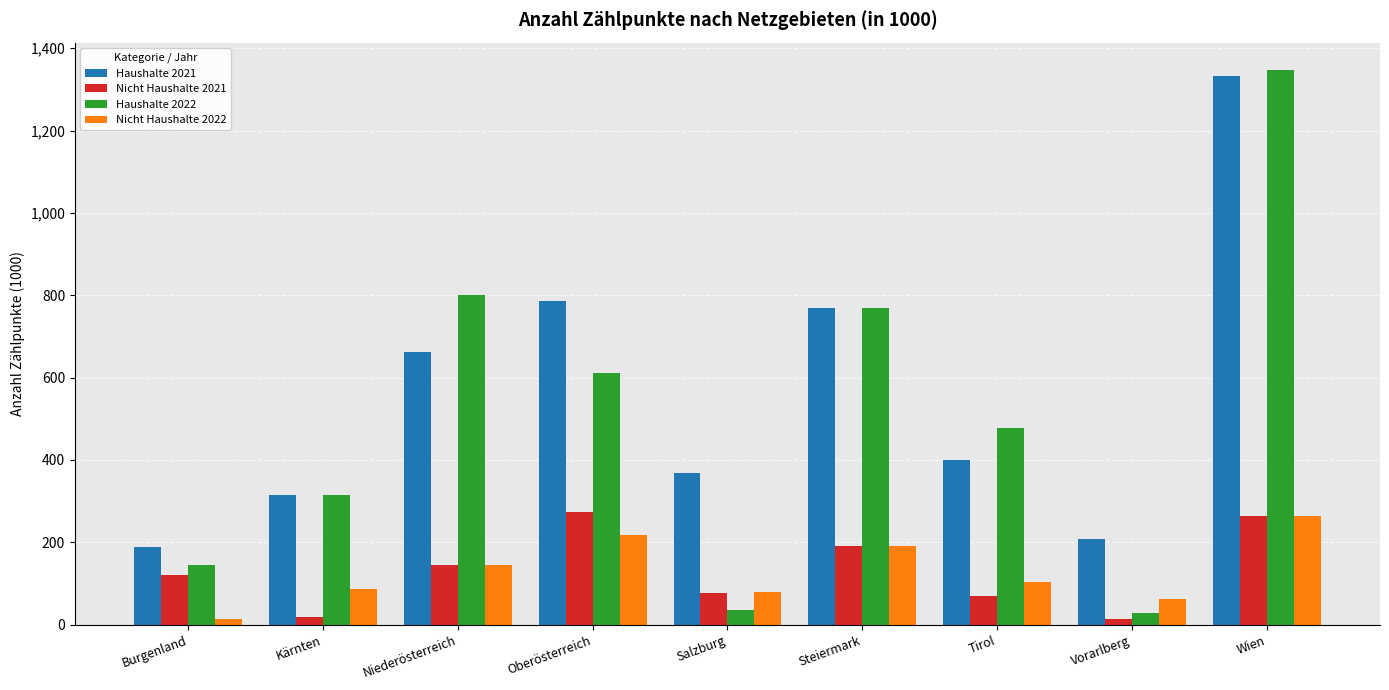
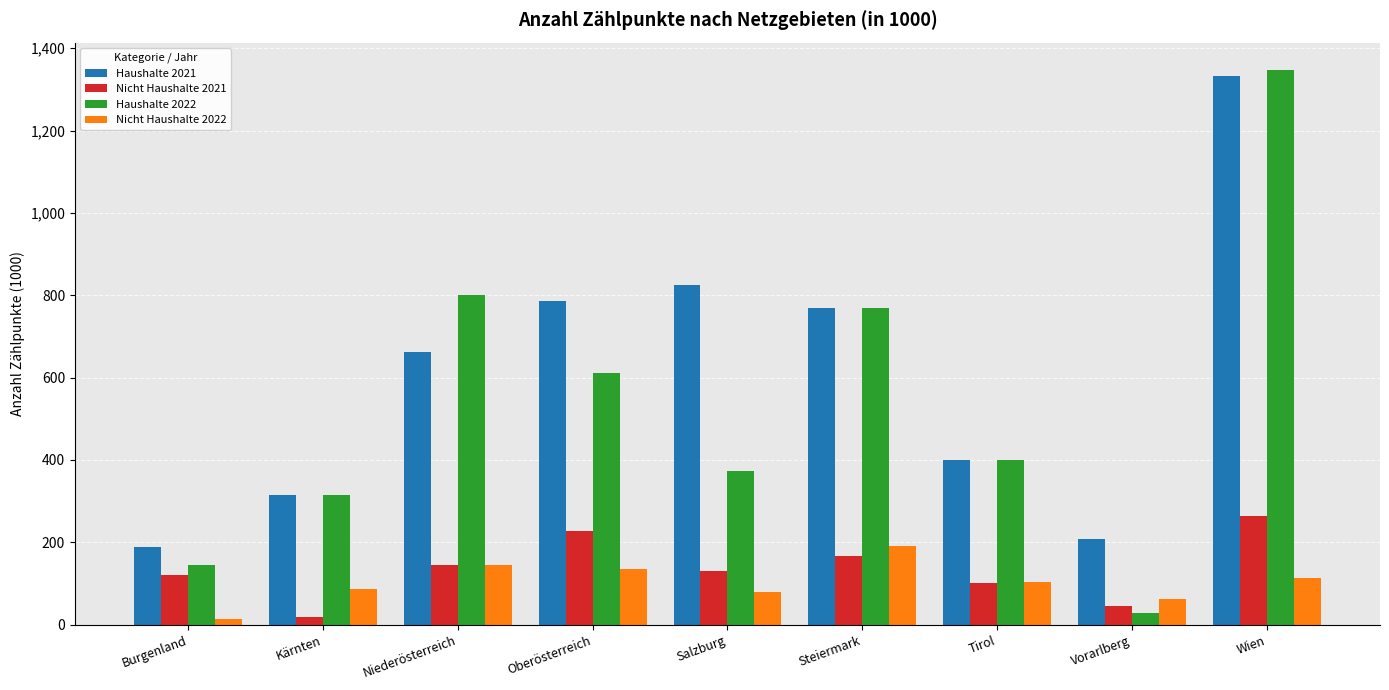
  {
    "Haushalte 2021": {
      "Burgenland": "190",
      "Kärnten": "310",
      "Niederösterreich": "660",
      "Oberösterreich": "790",
-     "Salzburg": "370",
+     "Salzburg": "820",
      "Steiermark": "770",
      "Tirol": "400",
      "Vorarlberg": "210",
      "Wien": "1,330"
    },
    "Nicht Haushalte 2021": {
      "Burgenland": "120",
      "Kärnten": "20",
      "Niederösterreich": "150",
-     "Oberösterreich": "270",
-     "Salzburg": "80",
-     "Steiermark": "190",
-     "Tirol": "70",
-     "Vorarlberg": "10",
+     "Oberösterreich": "230",
+     "Salzburg": "130",
+     "Steiermark": "170",
+     "Tirol": "100",
+     "Vorarlberg": "40",
      "Wien": "260"
    },
    "Haushalte 2022": {
      "Burgenland": "140",
      "Kärnten": "320",
      "Niederösterreich": "800",
      "Oberösterreich": "610",
-     "Salzburg": "30",
+     "Salzburg": "370",
      "Steiermark": "770",
-     "Tirol": "480",
+     "Tirol": "400",
      "Vorarlberg": "30",
      "Wien": "1,350"
    },
    "Nicht Haushalte 2022": {
      "Burgenland": "10",
      "Kärnten": "90",
      "Niederösterreich": "140",
-     "Oberösterreich": "220",
+     "Oberösterreich": "140",
      "Salzburg": "80",
      "Steiermark": "190",
      "Tirol": "100",
      "Vorarlberg": "60",
-     "Wien": "260"
+     "Wien": "110"
    }
  }
